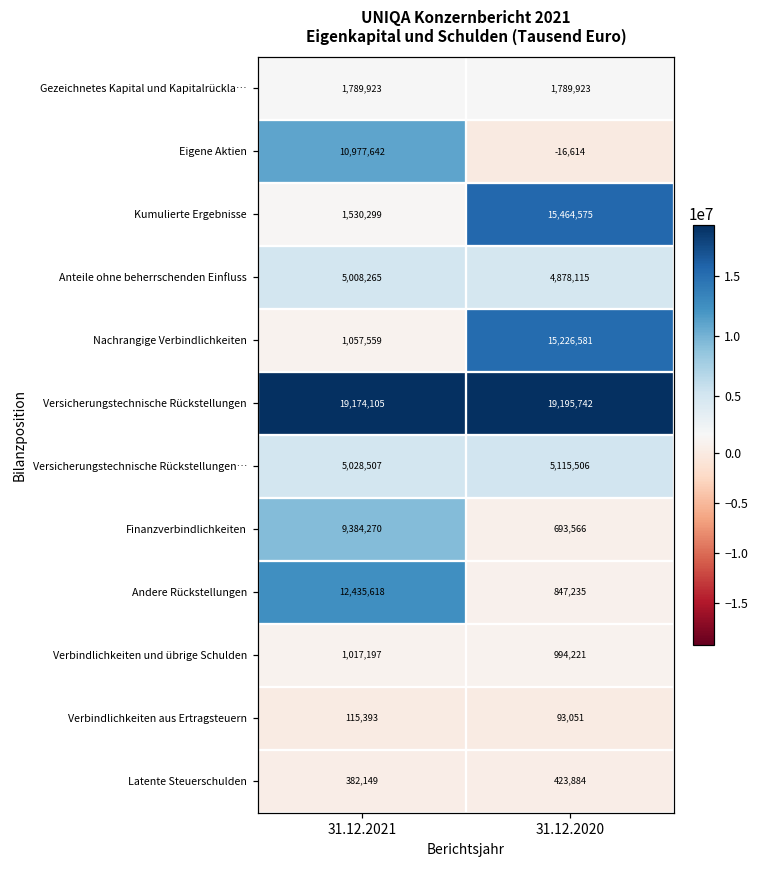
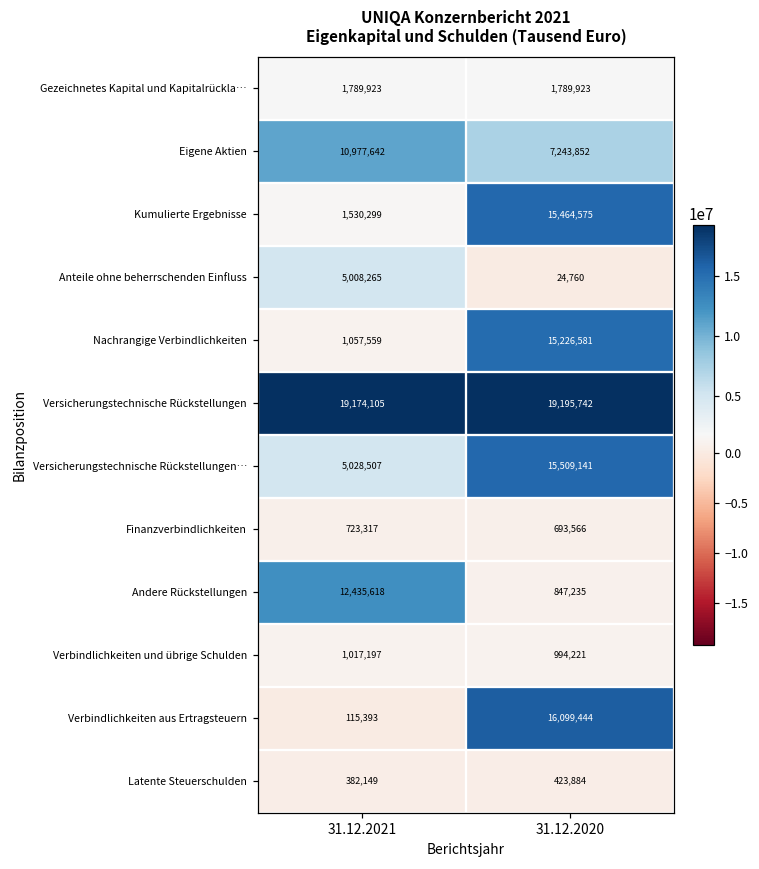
  {
    "Gezeichnetes Kapital und Kapitalrückla…": {
      "31.12.2021": "1,789,923",
      "31.12.2020": "1,789,923"
    },
    "Eigene Aktien": {
      "31.12.2021": "10,977,642",
-     "31.12.2020": "-16,614"
+     "31.12.2020": "7,243,852"
    },
    "Kumulierte Ergebnisse": {
      "31.12.2021": "1,530,299",
      "31.12.2020": "15,464,575"
    },
    "Anteile ohne beherrschenden Einfluss": {
      "31.12.2021": "5,008,265",
-     "31.12.2020": "4,878,115"
+     "31.12.2020": "24,760"
    },
    "Nachrangige Verbindlichkeiten": {
      "31.12.2021": "1,057,559",
      "31.12.2020": "15,226,581"
    },
    "Versicherungstechnische Rückstellungen": {
      "31.12.2021": "19,174,105",
      "31.12.2020": "19,195,742"
    },
    "Versicherungstechnische Rückstellungen…": {
      "31.12.2021": "5,028,507",
-     "31.12.2020": "5,115,506"
+     "31.12.2020": "15,509,141"
    },
    "Finanzverbindlichkeiten": {
-     "31.12.2021": "9,384,270",
+     "31.12.2021": "723,317",
      "31.12.2020": "693,566"
    },
    "Andere Rückstellungen": {
      "31.12.2021": "12,435,618",
      "31.12.2020": "847,235"
    },
    "Verbindlichkeiten und übrige Schulden": {
      "31.12.2021": "1,017,197",
      "31.12.2020": "994,221"
    },
    "Verbindlichkeiten aus Ertragsteuern": {
      "31.12.2021": "115,393",
-     "31.12.2020": "93,051"
+     "31.12.2020": "16,099,444"
    },
    "Latente Steuerschulden": {
      "31.12.2021": "382,149",
      "31.12.2020": "423,884"
    }
  }
